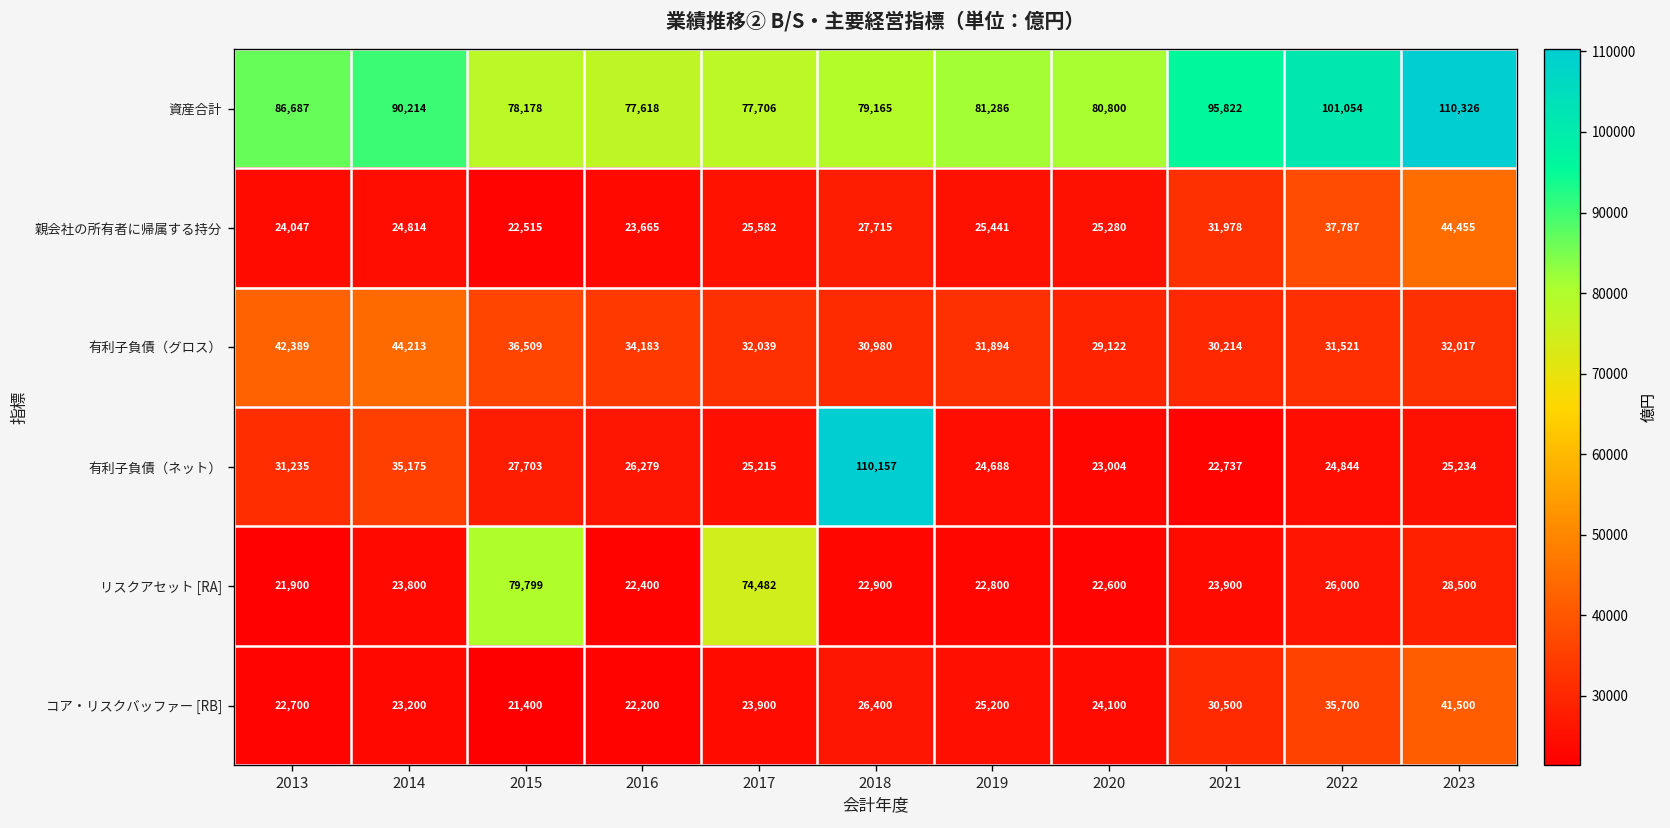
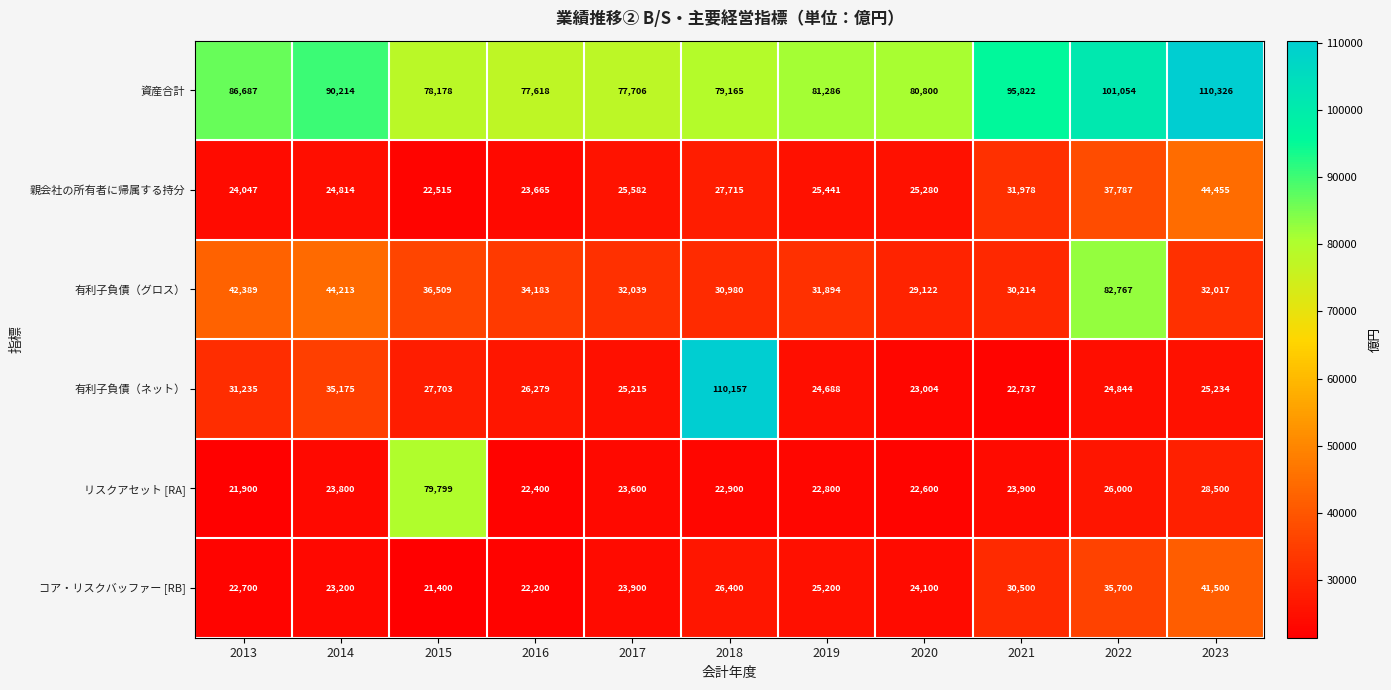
  {
    "資産合計": {
      "2013": "86,687",
      "2014": "90,214",
      "2015": "78,178",
      "2016": "77,618",
      "2017": "77,706",
      "2018": "79,165",
      "2019": "81,286",
      "2020": "80,800",
      "2021": "95,822",
      "2022": "101,054",
      "2023": "110,326"
    },
    "親会社の所有者に帰属する持分": {
      "2013": "24,047",
      "2014": "24,814",
      "2015": "22,515",
      "2016": "23,665",
      "2017": "25,582",
      "2018": "27,715",
      "2019": "25,441",
      "2020": "25,280",
      "2021": "31,978",
      "2022": "37,787",
      "2023": "44,455"
    },
    "有利子負債（グロス）": {
      "2013": "42,389",
      "2014": "44,213",
      "2015": "36,509",
      "2016": "34,183",
      "2017": "32,039",
      "2018": "30,980",
      "2019": "31,894",
      "2020": "29,122",
      "2021": "30,214",
-     "2022": "31,521",
+     "2022": "82,767",
      "2023": "32,017"
    },
    "有利子負債（ネット）": {
      "2013": "31,235",
      "2014": "35,175",
      "2015": "27,703",
      "2016": "26,279",
      "2017": "25,215",
      "2018": "110,157",
      "2019": "24,688",
      "2020": "23,004",
      "2021": "22,737",
      "2022": "24,844",
      "2023": "25,234"
    },
    "リスクアセット [RA]": {
      "2013": "21,900",
      "2014": "23,800",
      "2015": "79,799",
      "2016": "22,400",
-     "2017": "74,482",
+     "2017": "23,600",
      "2018": "22,900",
      "2019": "22,800",
      "2020": "22,600",
      "2021": "23,900",
      "2022": "26,000",
      "2023": "28,500"
    },
    "コア・リスクバッファー [RB]": {
      "2013": "22,700",
      "2014": "23,200",
      "2015": "21,400",
      "2016": "22,200",
      "2017": "23,900",
      "2018": "26,400",
      "2019": "25,200",
      "2020": "24,100",
      "2021": "30,500",
      "2022": "35,700",
      "2023": "41,500"
    }
  }
